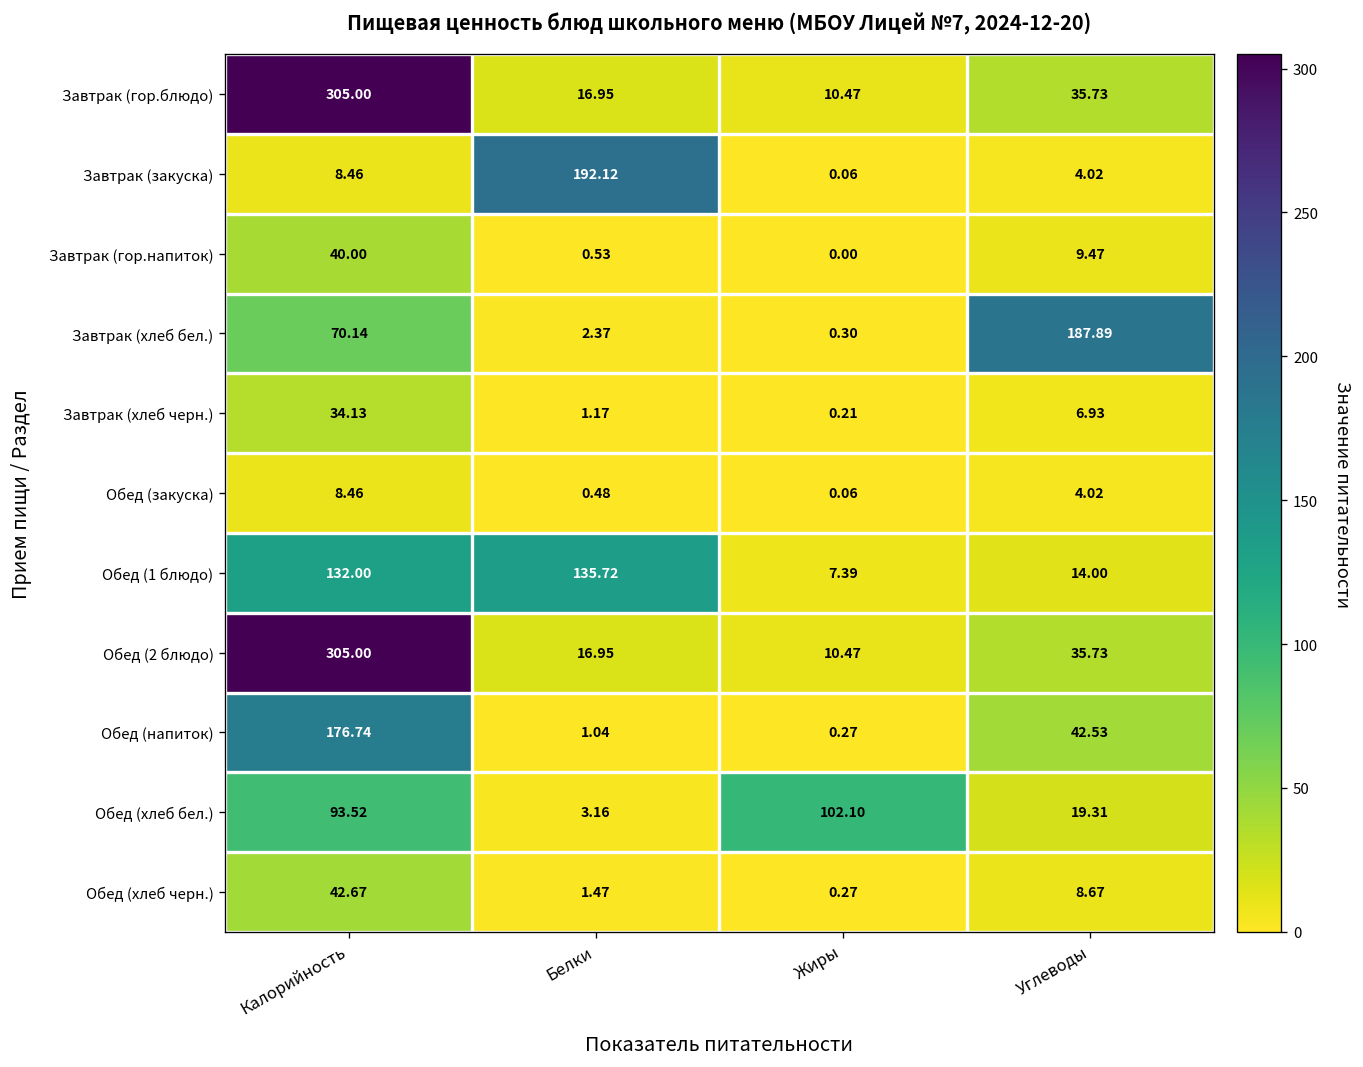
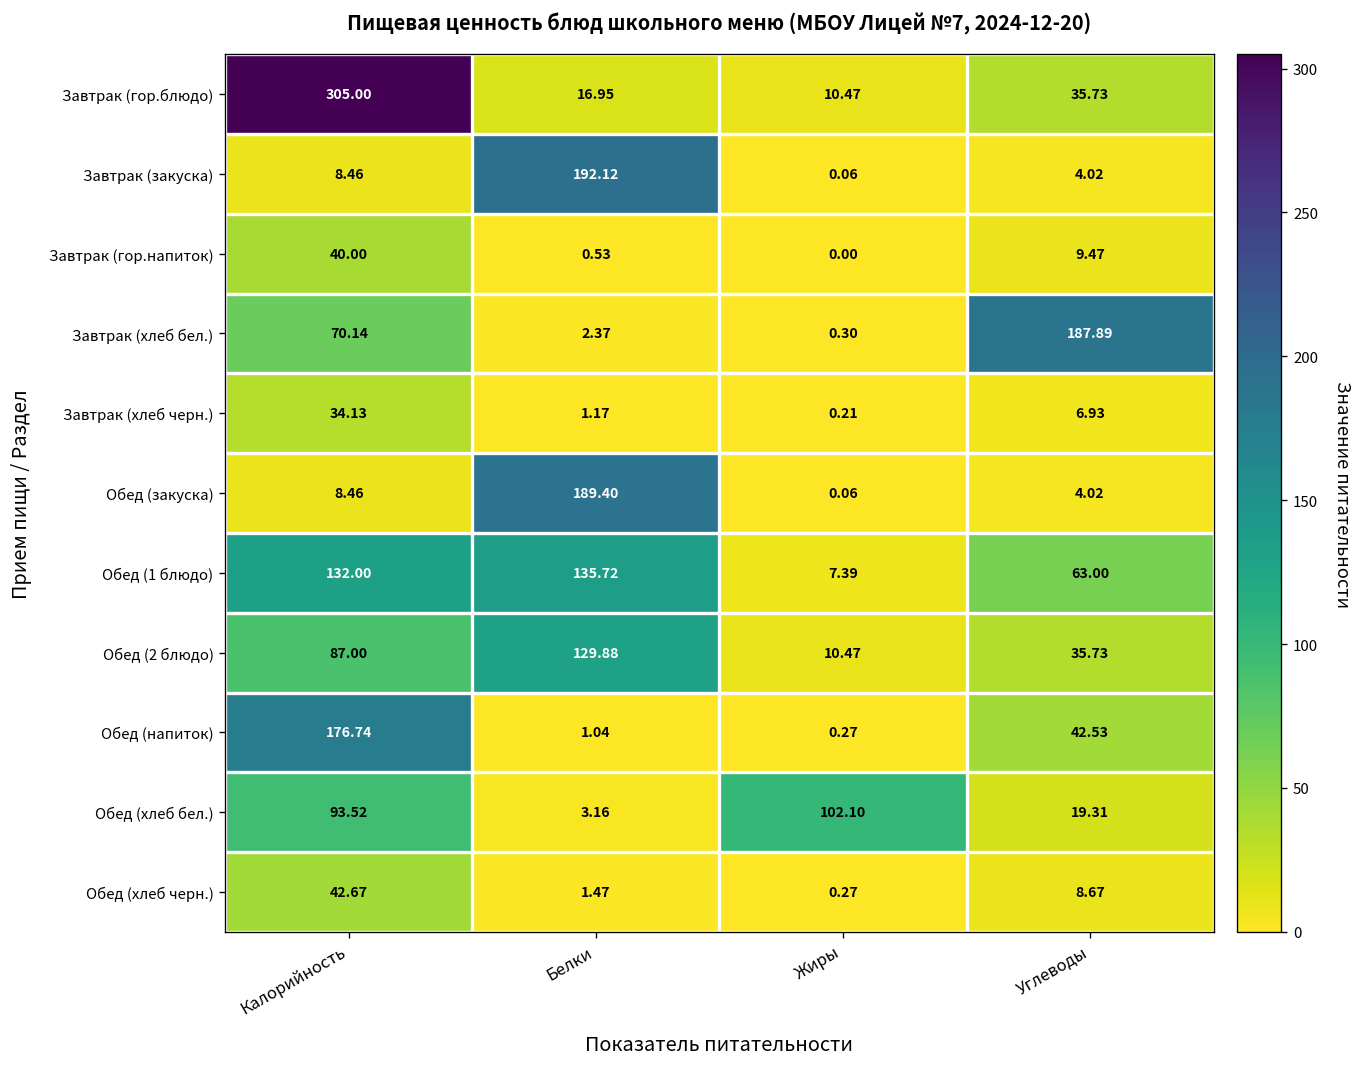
  {
    "Завтрак (гор.блюдо)": {
      "Калорийность": 305.00,
      "Белки": 16.95,
      "Жиры": 10.47,
      "Углеводы": 35.73
    },
    "Завтрак (закуска)": {
      "Калорийность": 8.46,
      "Белки": 192.12,
      "Жиры": 0.06,
      "Углеводы": 4.02
    },
    "Завтрак (гор.напиток)": {
      "Калорийность": 40.00,
      "Белки": 0.53,
      "Жиры": 0.00,
      "Углеводы": 9.47
    },
    "Завтрак (хлеб бел.)": {
      "Калорийность": 70.14,
      "Белки": 2.37,
      "Жиры": 0.30,
      "Углеводы": 187.89
    },
    "Завтрак (хлеб черн.)": {
      "Калорийность": 34.13,
      "Белки": 1.17,
      "Жиры": 0.21,
      "Углеводы": 6.93
    },
    "Обед (закуска)": {
      "Калорийность": 8.46,
-     "Белки": 0.48,
+     "Белки": 189.40,
      "Жиры": 0.06,
      "Углеводы": 4.02
    },
    "Обед (1 блюдо)": {
      "Калорийность": 132.00,
      "Белки": 135.72,
      "Жиры": 7.39,
-     "Углеводы": 14.00
+     "Углеводы": 63.00
    },
    "Обед (2 блюдо)": {
-     "Калорийность": 305.00,
-     "Белки": 16.95,
+     "Калорийность": 87.00,
+     "Белки": 129.88,
      "Жиры": 10.47,
      "Углеводы": 35.73
    },
    "Обед (напиток)": {
      "Калорийность": 176.74,
      "Белки": 1.04,
      "Жиры": 0.27,
      "Углеводы": 42.53
    },
    "Обед (хлеб бел.)": {
      "Калорийность": 93.52,
      "Белки": 3.16,
      "Жиры": 102.10,
      "Углеводы": 19.31
    },
    "Обед (хлеб черн.)": {
      "Калорийность": 42.67,
      "Белки": 1.47,
      "Жиры": 0.27,
      "Углеводы": 8.67
    }
  }
